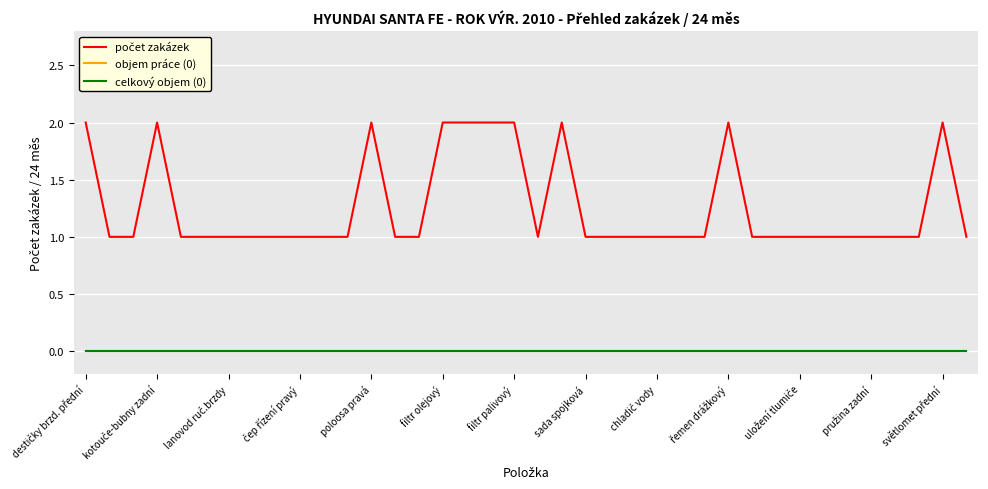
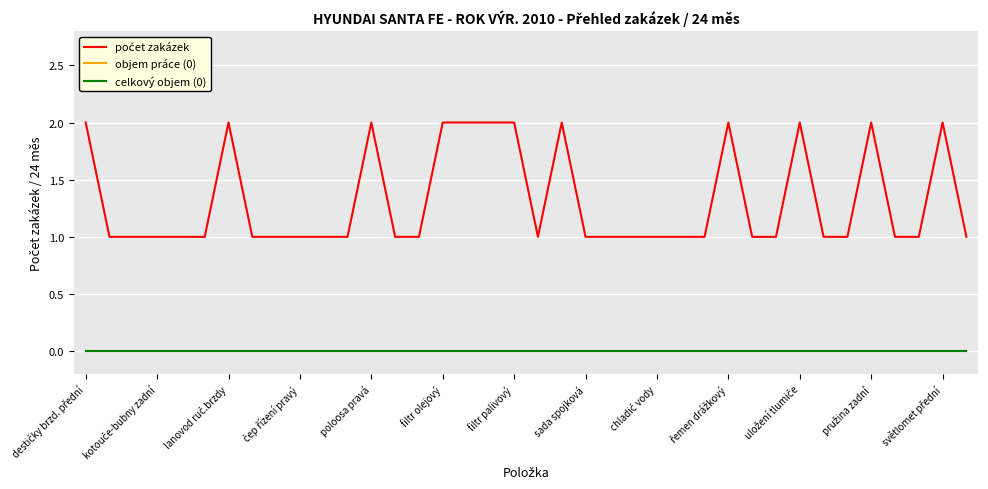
  {
    "počet zakázek": {
      "destičky brzd. přední": 2,
-     "kotouče-bubny zadní": 2,
-     "lanovod ruč.brzdy": 1,
+     "kotouče-bubny zadní": 1,
+     "lanovod ruč.brzdy": 2,
      "čep řízení pravý": 1,
      "poloosa pravá": 2,
      "filtr olejový": 2,
      "filtr palivový": 2,
      "sada spojková": 1,
      "chladič vody": 1,
      "řemen drážkový": 2,
-     "uložení tlumiče": 1,
-     "pružina zadní": 1,
+     "uložení tlumiče": 2,
+     "pružina zadní": 2,
      "světlomet přední": 2
    },
    "celkový objem (0)": {
      "destičky brzd. přední": 0,
      "kotouče-bubny zadní": 0,
      "lanovod ruč.brzdy": 0,
      "čep řízení pravý": 0,
      "poloosa pravá": 0,
      "filtr olejový": 0,
      "filtr palivový": 0,
      "sada spojková": 0,
      "chladič vody": 0,
      "řemen drážkový": 0,
      "uložení tlumiče": 0,
      "pružina zadní": 0,
      "světlomet přední": 0
    }
  }
